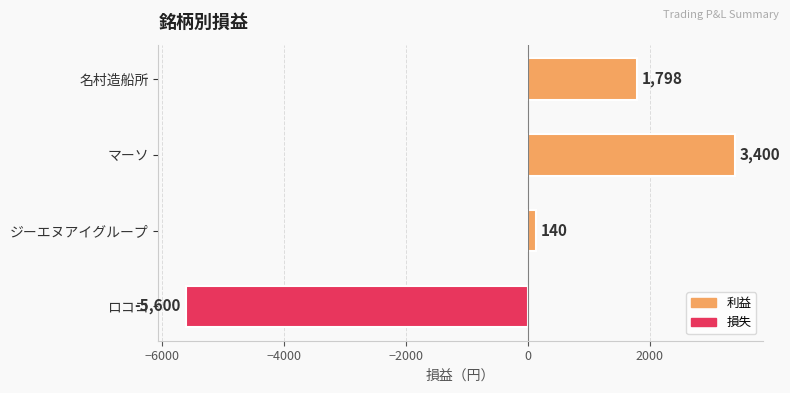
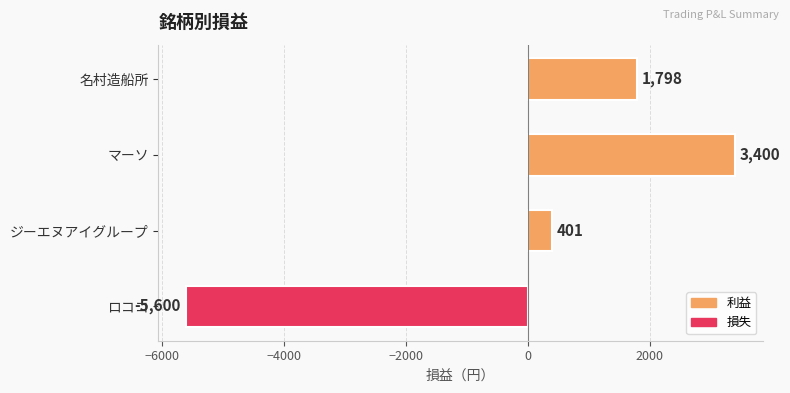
  {
    "名村造船所": "1,798",
    "マーソ": "3,400",
-   "ジーエヌアイグループ": "140",
+   "ジーエヌアイグループ": "401",
    "ロココ": "-5,600"
  }
